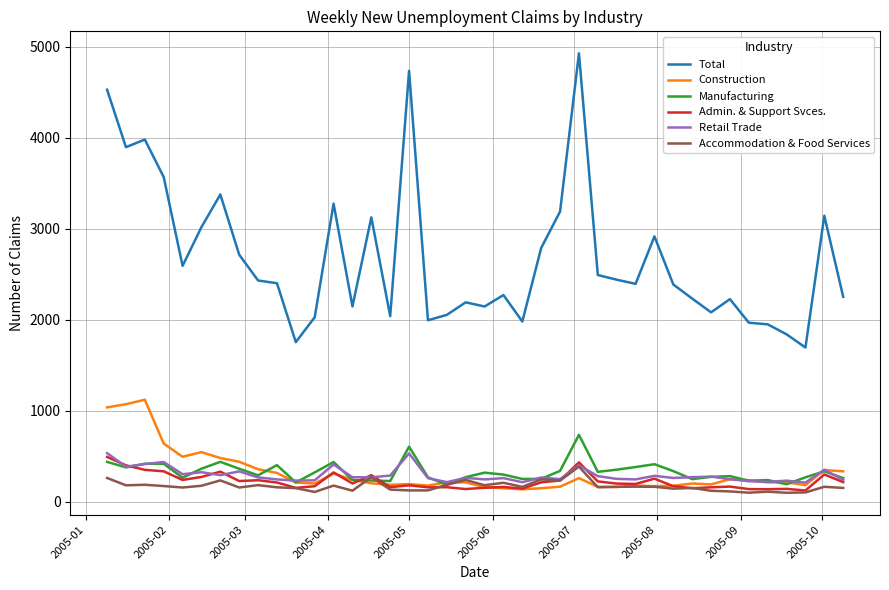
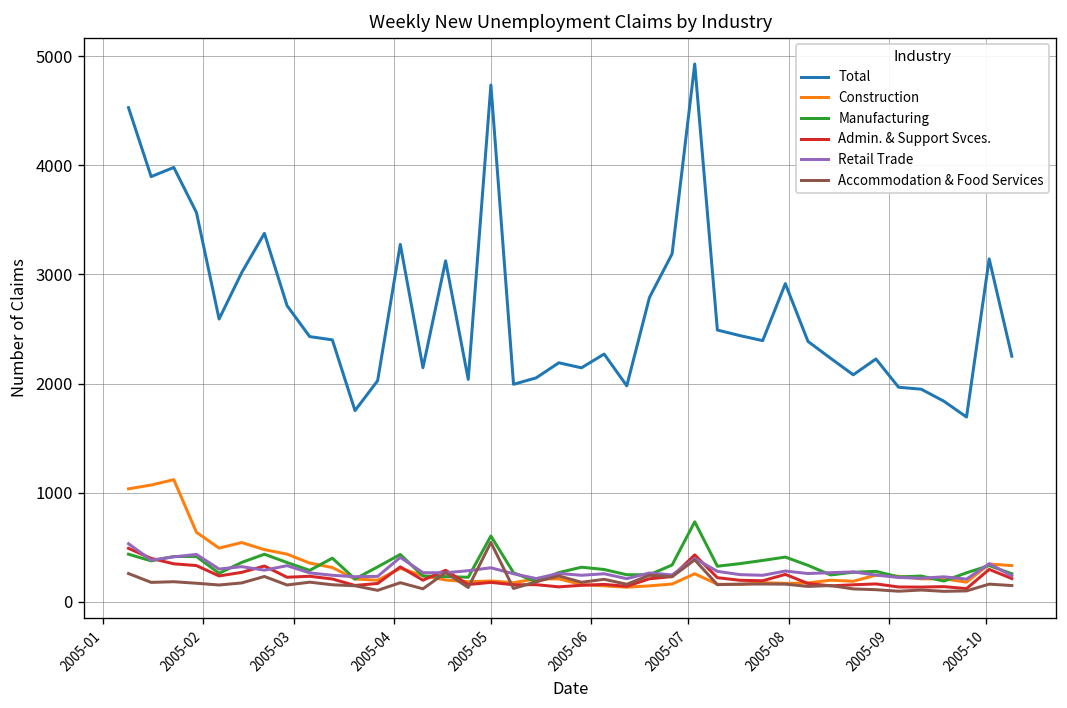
  {
    "Total": {
      "2005-05": 4700
    },
    "Manufacturing": {
      "2005-05": 600
    },
    "Retail Trade": {
-     "2005-05": 500
+     "2005-05": 300
    },
    "Accommodation & Food Services": {
-     "2005-05": 100
+     "2005-05": 500
    }
  }
